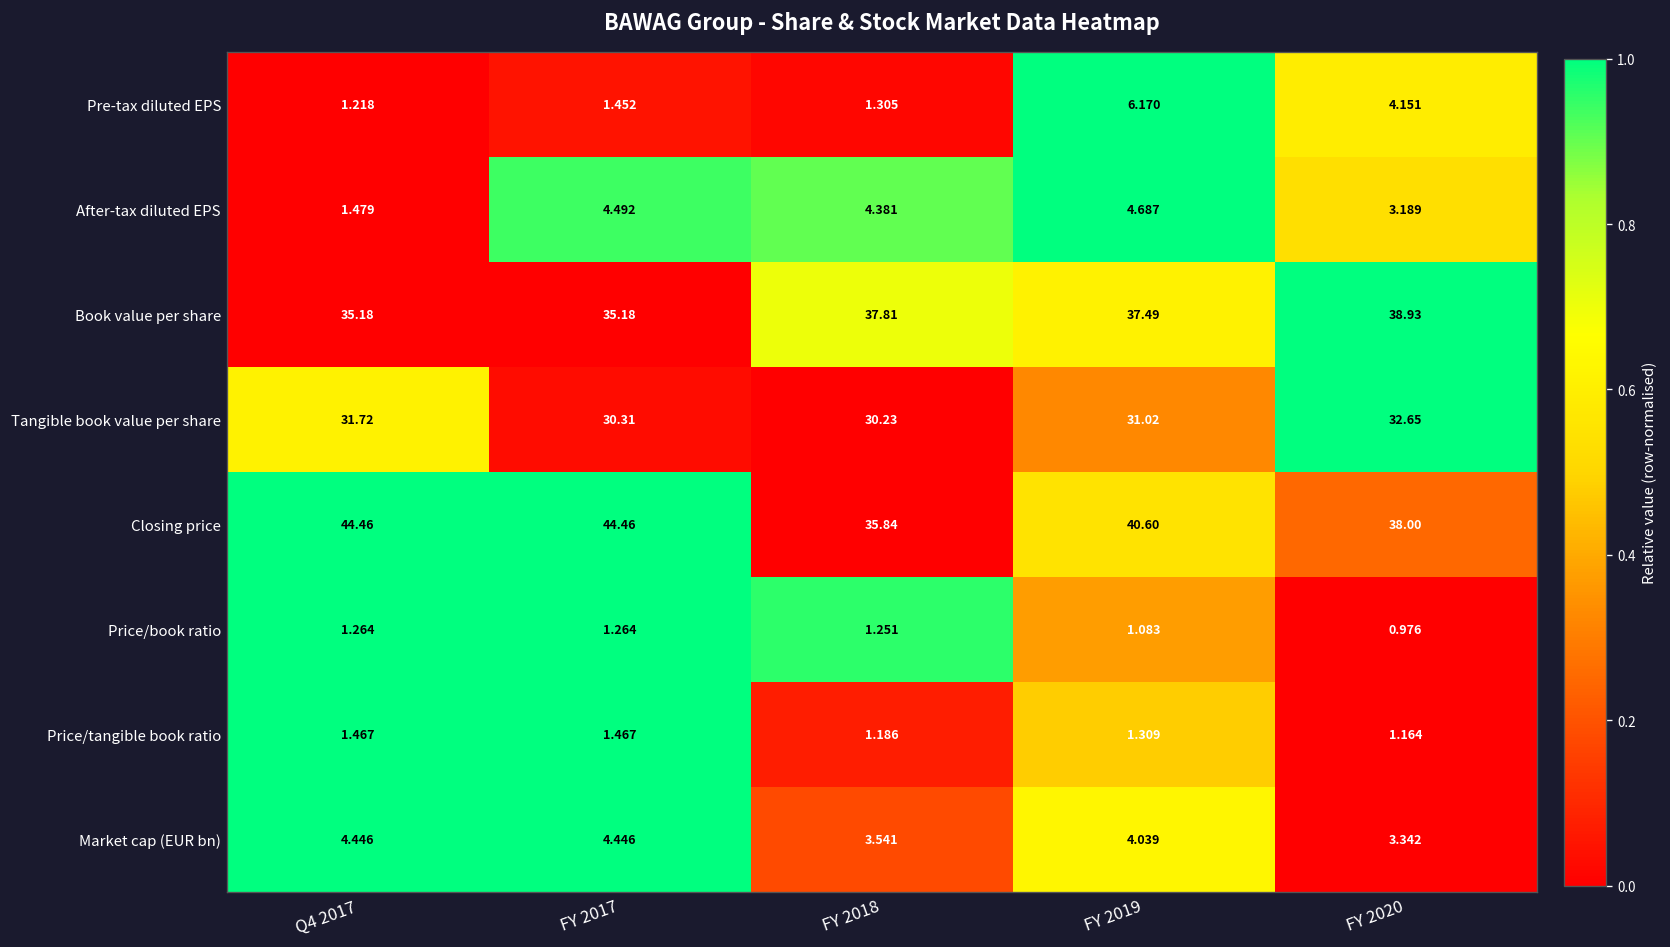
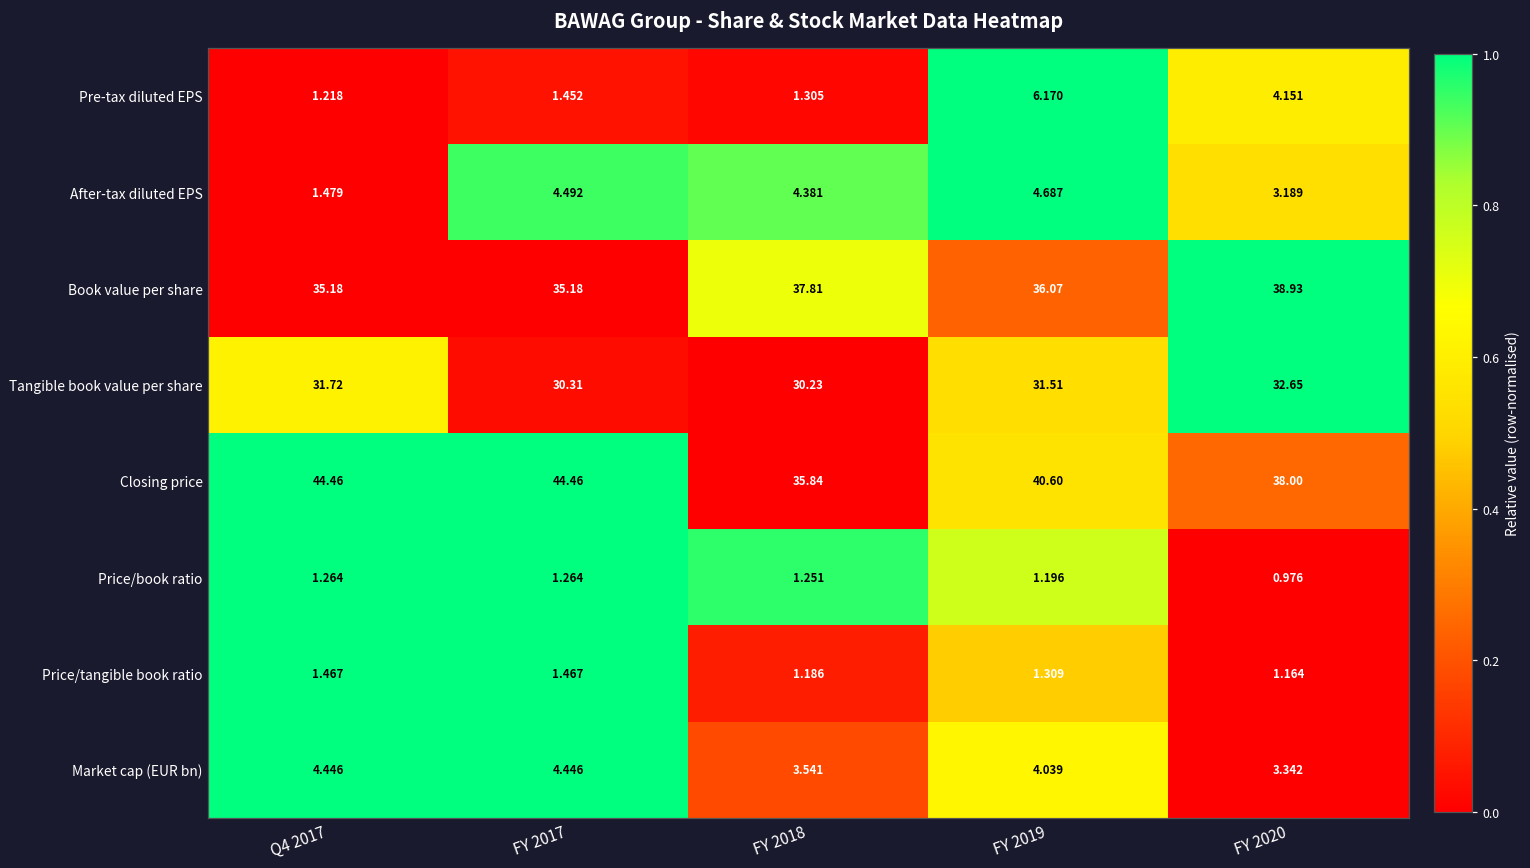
  {
    "Pre-tax diluted EPS": {
      "Q4 2017": 1.218,
      "FY 2017": 1.452,
      "FY 2018": 1.305,
      "FY 2019": 6.170,
      "FY 2020": 4.151
    },
    "After-tax diluted EPS": {
      "Q4 2017": 1.479,
      "FY 2017": 4.492,
      "FY 2018": 4.381,
      "FY 2019": 4.687,
      "FY 2020": 3.189
    },
    "Book value per share": {
      "Q4 2017": 35.18,
      "FY 2017": 35.18,
      "FY 2018": 37.81,
-     "FY 2019": 37.49,
+     "FY 2019": 36.07,
      "FY 2020": 38.93
    },
    "Tangible book value per share": {
      "Q4 2017": 31.72,
      "FY 2017": 30.31,
      "FY 2018": 30.23,
-     "FY 2019": 31.02,
+     "FY 2019": 31.51,
      "FY 2020": 32.65
    },
    "Closing price": {
      "Q4 2017": 44.46,
      "FY 2017": 44.46,
      "FY 2018": 35.84,
      "FY 2019": 40.60,
      "FY 2020": 38.00
    },
    "Price/book ratio": {
      "Q4 2017": 1.264,
      "FY 2017": 1.264,
      "FY 2018": 1.251,
-     "FY 2019": 1.083,
+     "FY 2019": 1.196,
      "FY 2020": 0.976
    },
    "Price/tangible book ratio": {
      "Q4 2017": 1.467,
      "FY 2017": 1.467,
      "FY 2018": 1.186,
      "FY 2019": 1.309,
      "FY 2020": 1.164
    },
    "Market cap (EUR bn)": {
      "Q4 2017": 4.446,
      "FY 2017": 4.446,
      "FY 2018": 3.541,
      "FY 2019": 4.039,
      "FY 2020": 3.342
    }
  }
